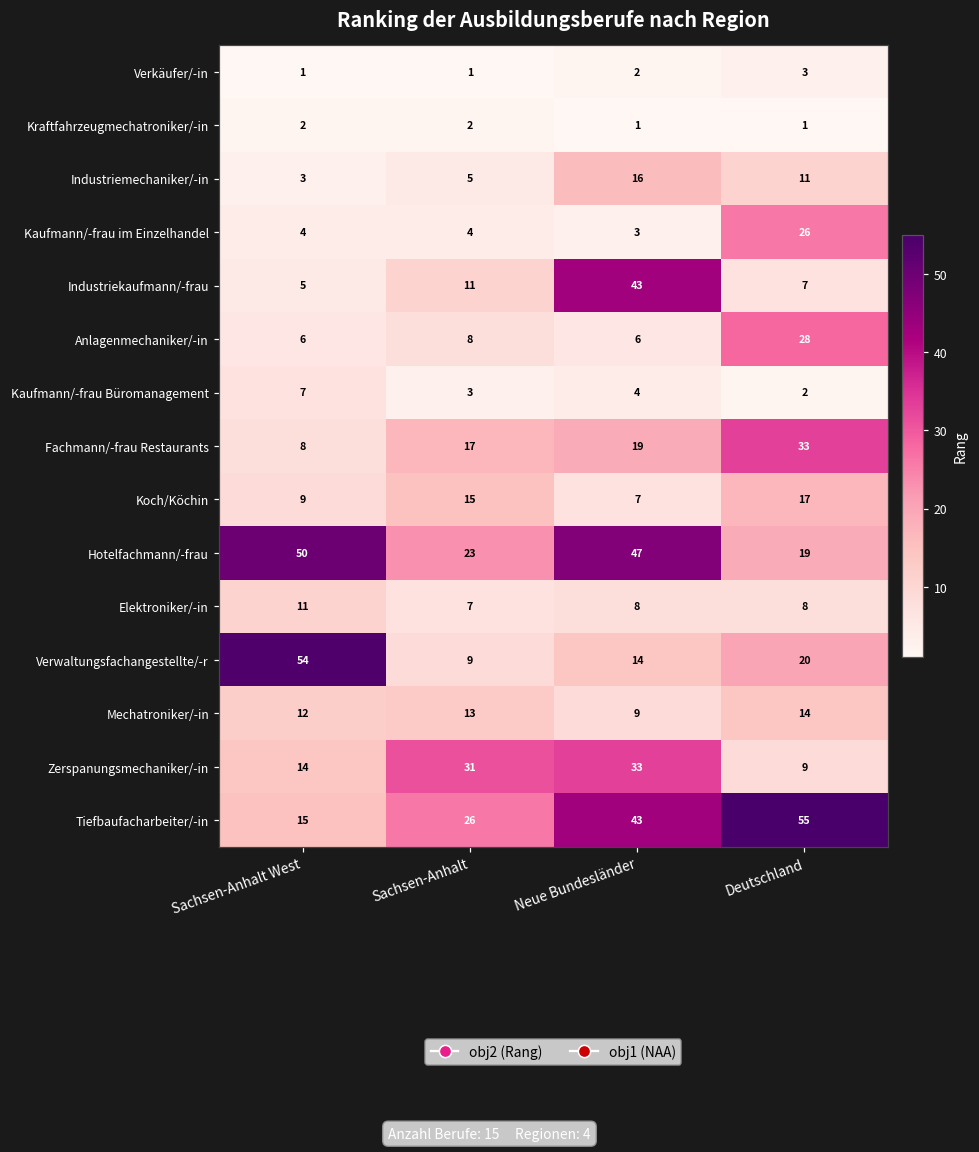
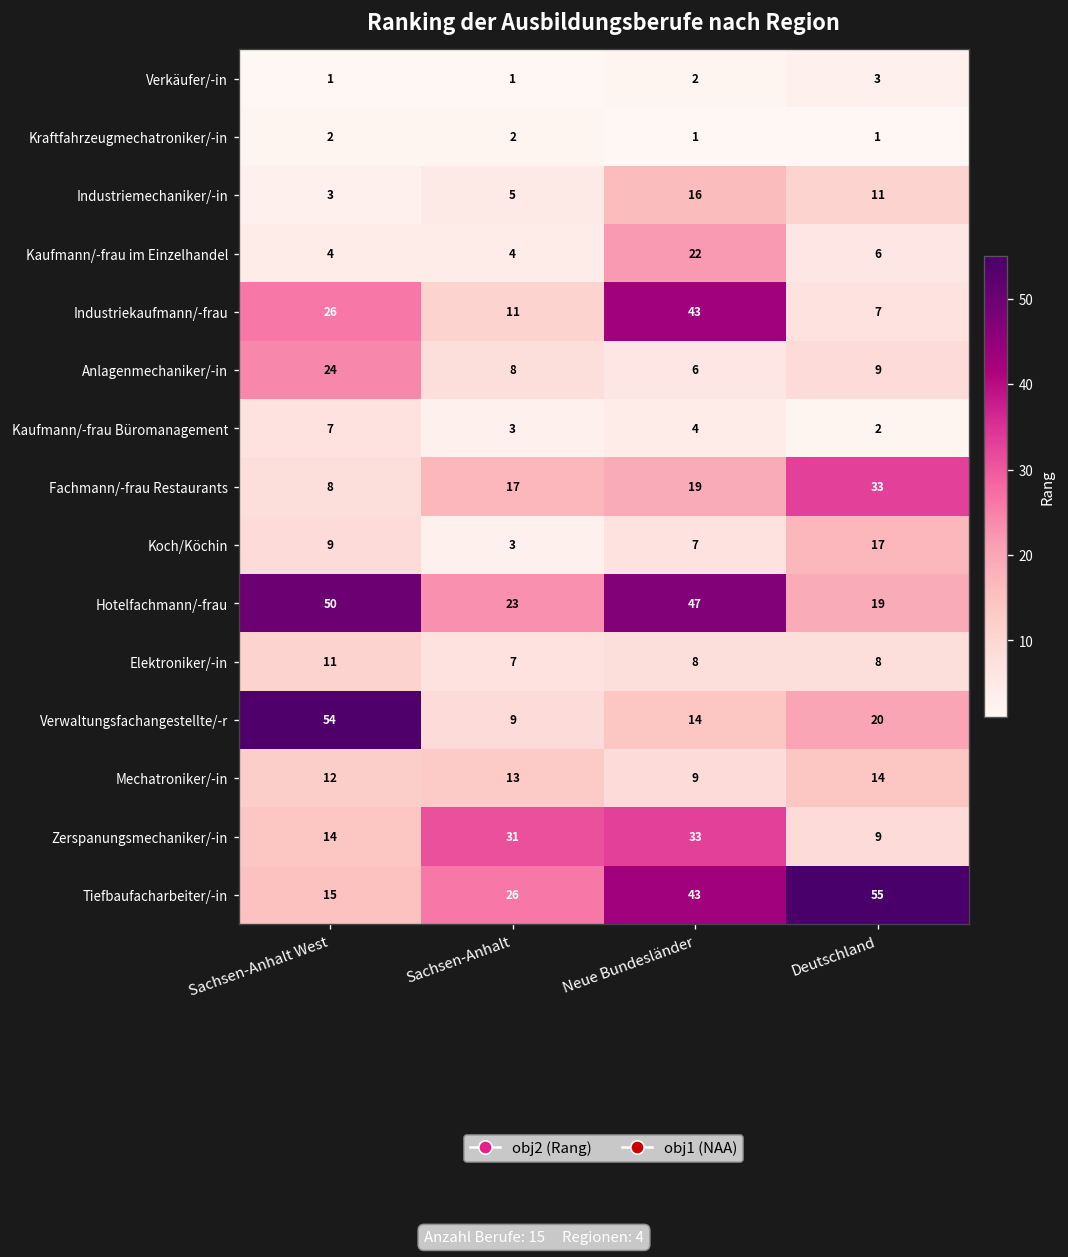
  {
    "Verkäufer/-in": {
      "Sachsen-Anhalt West": 1,
      "Sachsen-Anhalt": 1,
      "Neue Bundesländer": 2,
      "Deutschland": 3
    },
    "Kraftfahrzeugmechatroniker/-in": {
      "Sachsen-Anhalt West": 2,
      "Sachsen-Anhalt": 2,
      "Neue Bundesländer": 1,
      "Deutschland": 1
    },
    "Industriemechaniker/-in": {
      "Sachsen-Anhalt West": 3,
      "Sachsen-Anhalt": 5,
      "Neue Bundesländer": 16,
      "Deutschland": 11
    },
    "Kaufmann/-frau im Einzelhandel": {
      "Sachsen-Anhalt West": 4,
      "Sachsen-Anhalt": 4,
-     "Neue Bundesländer": 3,
-     "Deutschland": 26
+     "Neue Bundesländer": 22,
+     "Deutschland": 6
    },
    "Industriekaufmann/-frau": {
-     "Sachsen-Anhalt West": 5,
+     "Sachsen-Anhalt West": 26,
      "Sachsen-Anhalt": 11,
      "Neue Bundesländer": 43,
      "Deutschland": 7
    },
    "Anlagenmechaniker/-in": {
-     "Sachsen-Anhalt West": 6,
+     "Sachsen-Anhalt West": 24,
      "Sachsen-Anhalt": 8,
      "Neue Bundesländer": 6,
-     "Deutschland": 28
+     "Deutschland": 9
    },
    "Kaufmann/-frau Büromanagement": {
      "Sachsen-Anhalt West": 7,
      "Sachsen-Anhalt": 3,
      "Neue Bundesländer": 4,
      "Deutschland": 2
    },
    "Fachmann/-frau Restaurants": {
      "Sachsen-Anhalt West": 8,
      "Sachsen-Anhalt": 17,
      "Neue Bundesländer": 19,
      "Deutschland": 33
    },
    "Koch/Köchin": {
      "Sachsen-Anhalt West": 9,
-     "Sachsen-Anhalt": 15,
+     "Sachsen-Anhalt": 3,
      "Neue Bundesländer": 7,
      "Deutschland": 17
    },
    "Hotelfachmann/-frau": {
      "Sachsen-Anhalt West": 50,
      "Sachsen-Anhalt": 23,
      "Neue Bundesländer": 47,
      "Deutschland": 19
    },
    "Elektroniker/-in": {
      "Sachsen-Anhalt West": 11,
      "Sachsen-Anhalt": 7,
      "Neue Bundesländer": 8,
      "Deutschland": 8
    },
    "Verwaltungsfachangestellte/-r": {
      "Sachsen-Anhalt West": 54,
      "Sachsen-Anhalt": 9,
      "Neue Bundesländer": 14,
      "Deutschland": 20
    },
    "Mechatroniker/-in": {
      "Sachsen-Anhalt West": 12,
      "Sachsen-Anhalt": 13,
      "Neue Bundesländer": 9,
      "Deutschland": 14
    },
    "Zerspanungsmechaniker/-in": {
      "Sachsen-Anhalt West": 14,
      "Sachsen-Anhalt": 31,
      "Neue Bundesländer": 33,
      "Deutschland": 9
    },
    "Tiefbaufacharbeiter/-in": {
      "Sachsen-Anhalt West": 15,
      "Sachsen-Anhalt": 26,
      "Neue Bundesländer": 43,
      "Deutschland": 55
    }
  }
